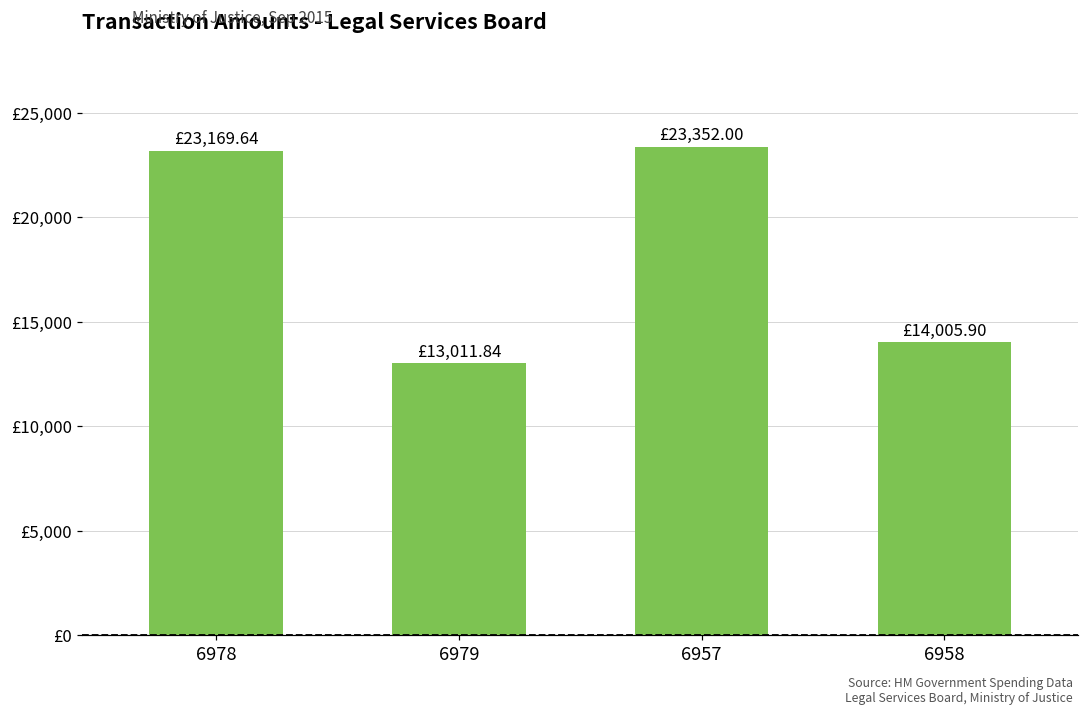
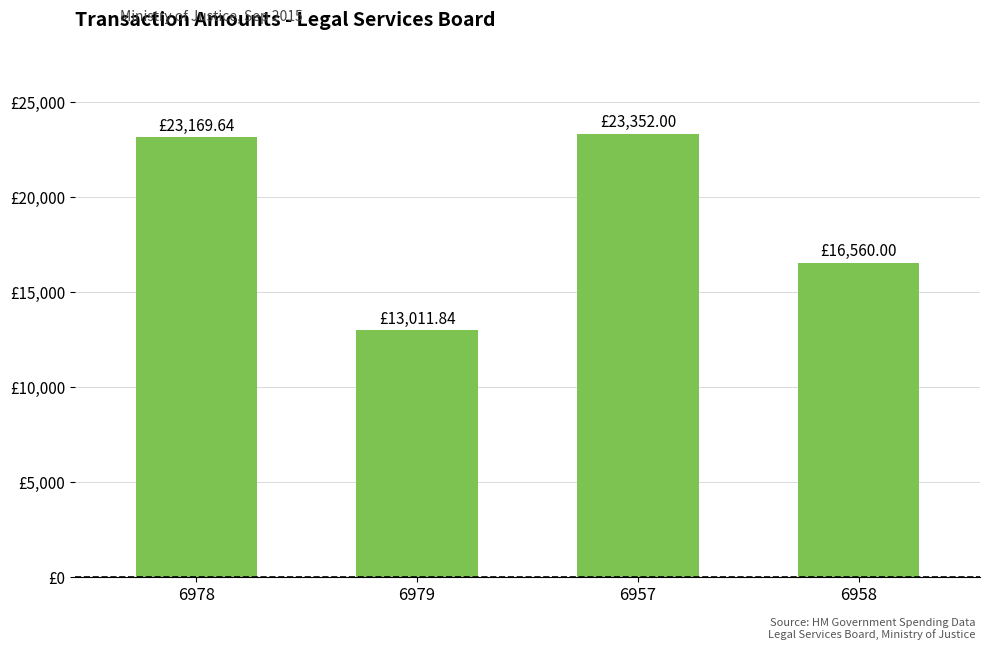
  {
    "6978": "£23,169.64",
    "6979": "£13,011.84",
    "6957": "£23,352.00",
-   "6958": "£14,005.90"
+   "6958": "£16,560.00"
  }
